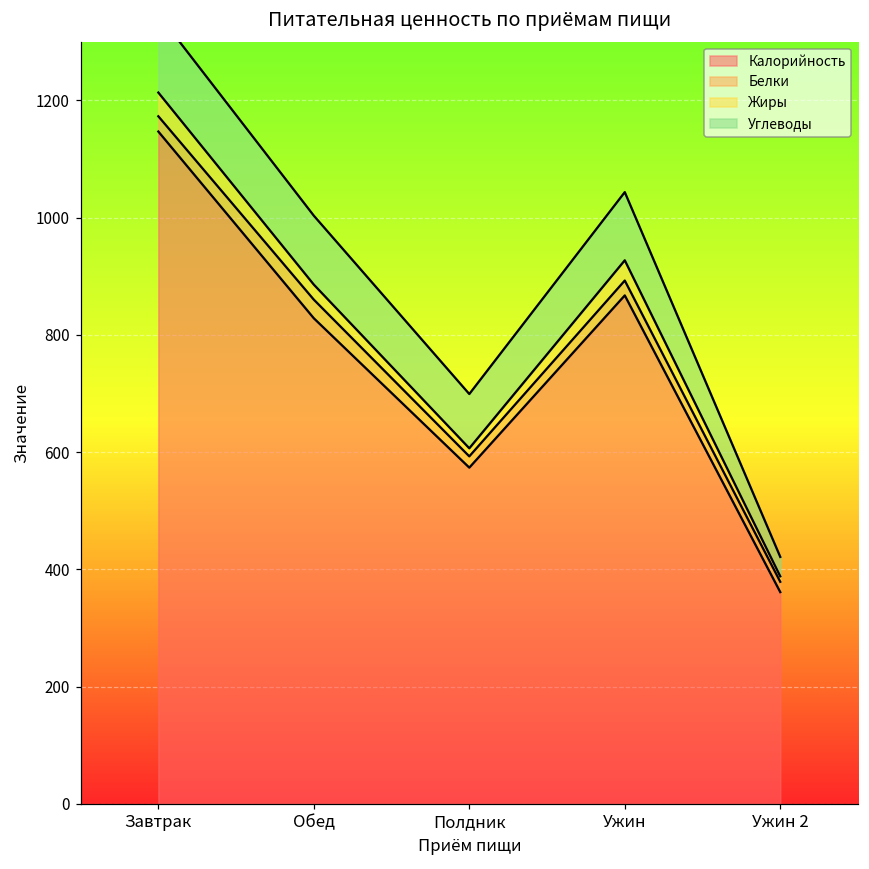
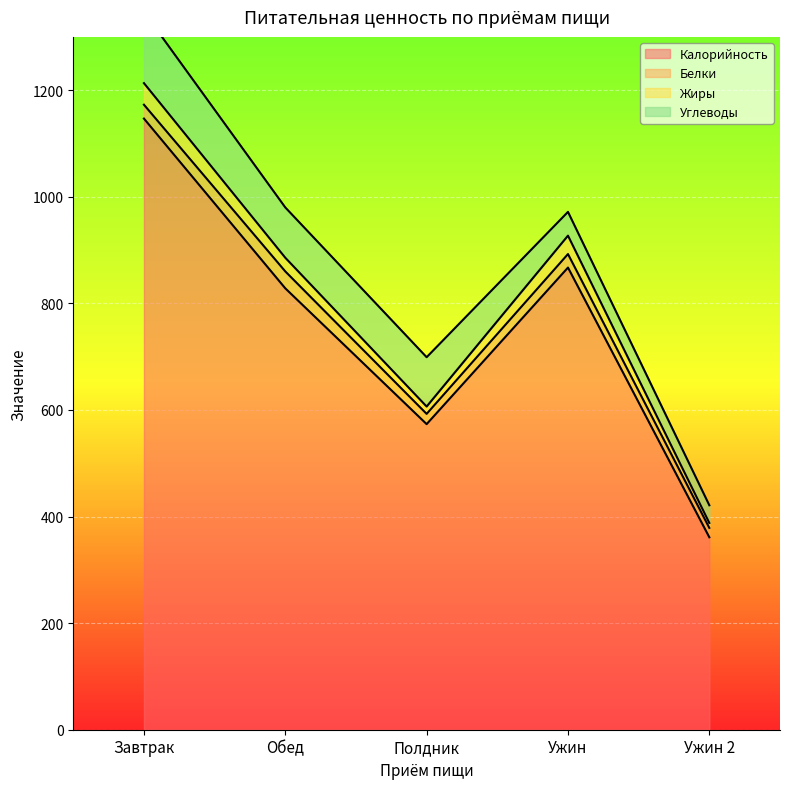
  {
    "Углеводы": {
-     "Обед": 120,
+     "Обед": 90,
      "Полдник": 90,
-     "Ужин": 120,
+     "Ужин": 40,
      "Ужин 2": 30
    }
  }
